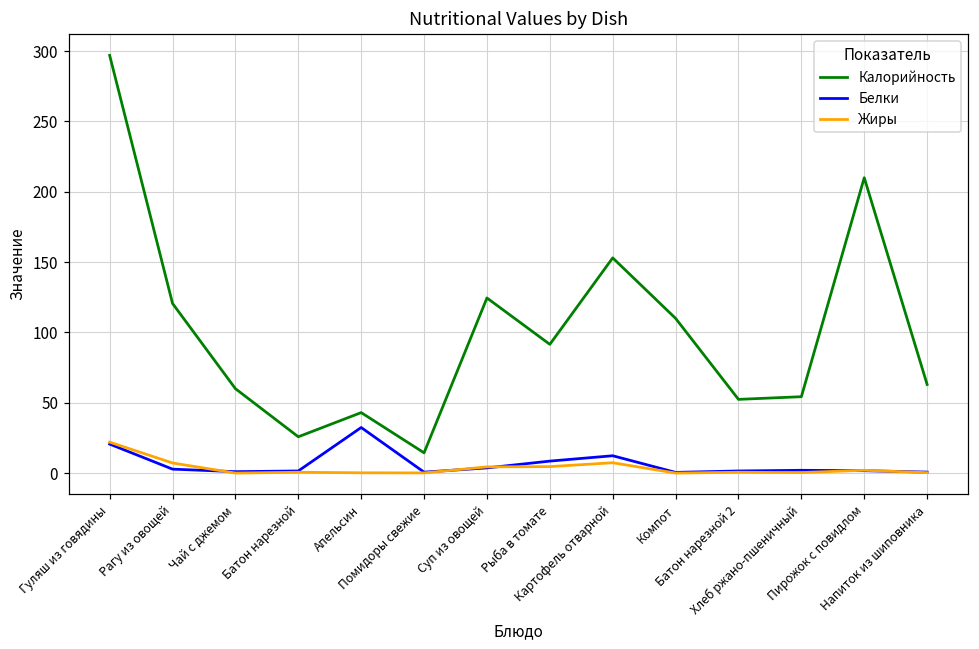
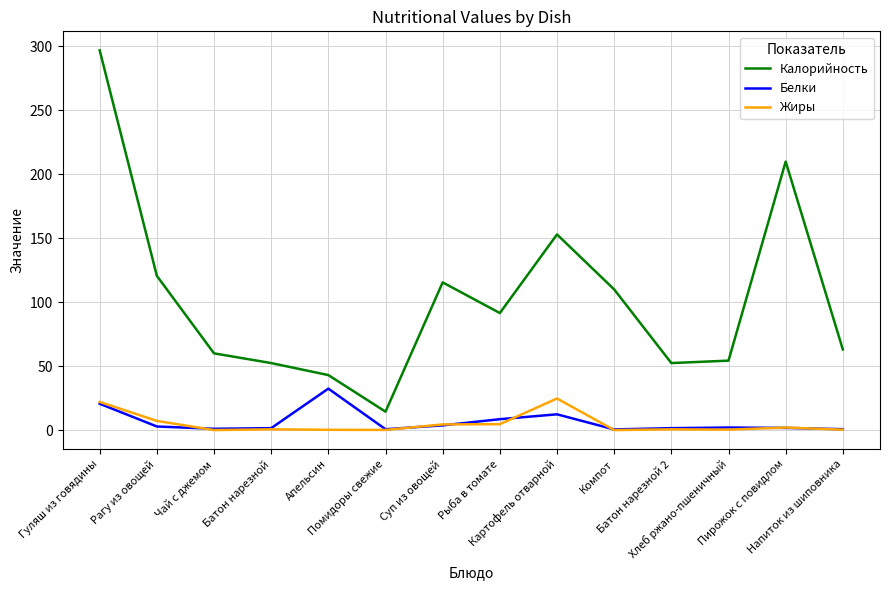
  {
    "Калорийность": {
      "Гуляш из говядины": 297,
      "Рагу из овощей": 121,
      "Чай с джемом": 60,
-     "Батон нарезной": 26,
+     "Батон нарезной": 52,
      "Апельсин": 43,
      "Помидоры свежие": 14,
-     "Суп из овощей": 125,
+     "Суп из овощей": 116,
      "Рыба в томате": 92,
      "Картофель отварной": 153,
      "Компот": 110,
      "Батон нарезной 2": 52,
      "Хлеб ржано-пшеничный": 54,
      "Пирожок с повидлом": 210,
      "Напиток из шиповника": 63
    },
    "Белки": {
      "Рагу из овощей": 3,
      "Апельсин": 32,
      "Рыба в томате": 9,
      "Картофель отварной": 12
    },
    "Жиры": {
      "Рагу из овощей": 7,
      "Апельсин": 0,
      "Рыба в томате": 5,
-     "Картофель отварной": 7
+     "Картофель отварной": 25
    }
  }
